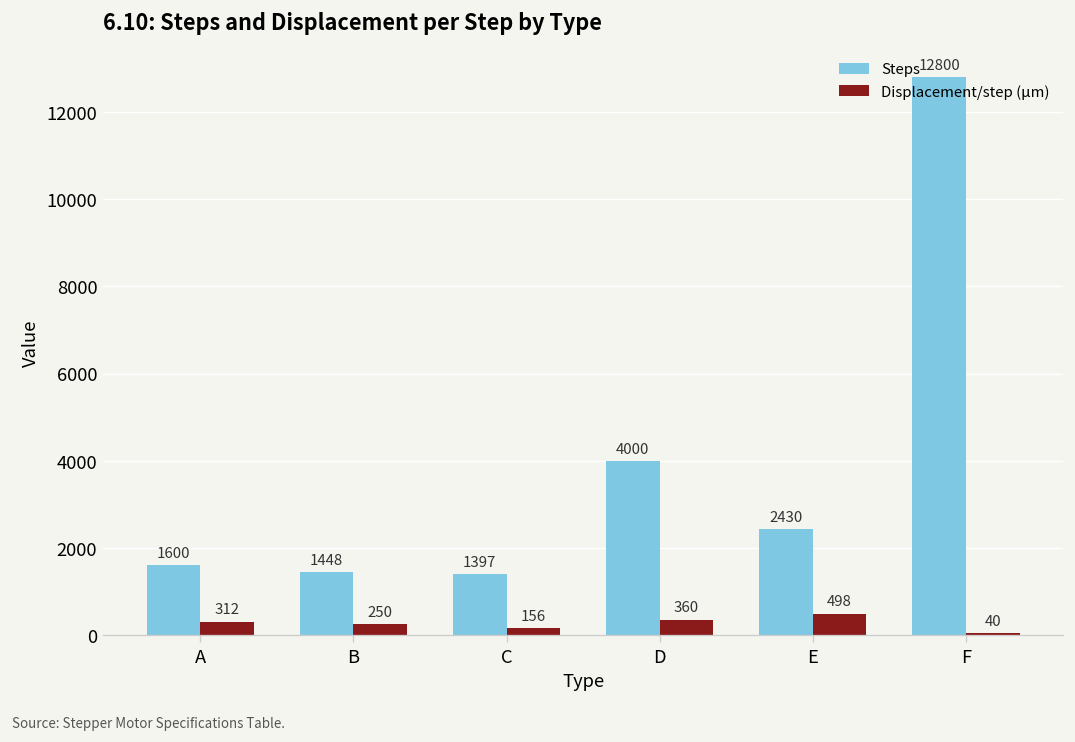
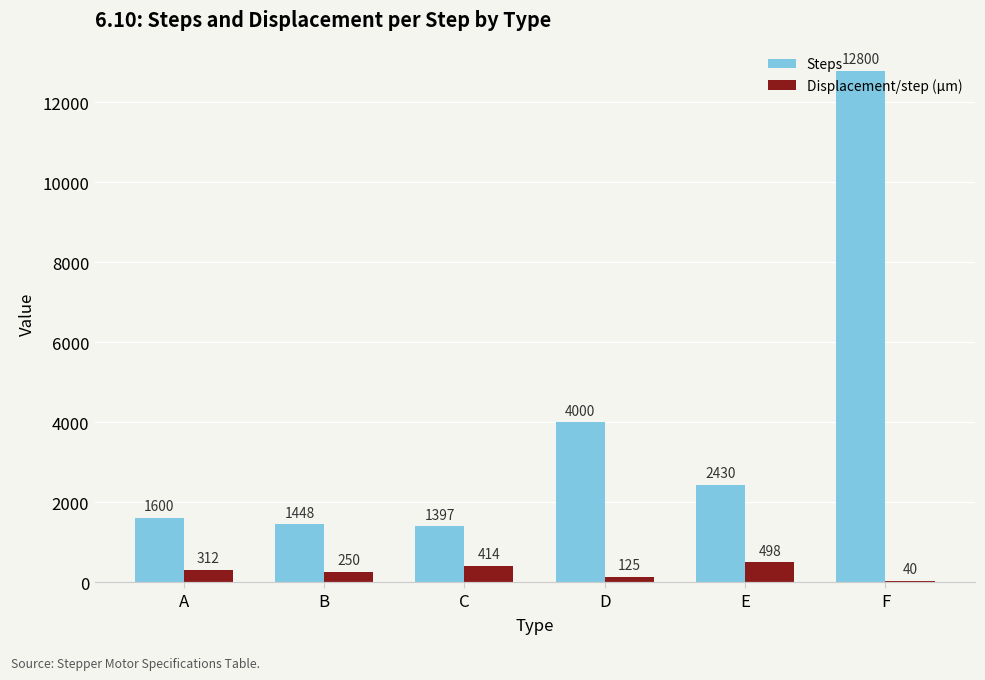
  {
    "Steps": {
      "A": 1600,
      "B": 1448,
      "C": 1397,
      "D": 4000,
      "E": 2430,
      "F": 12800
    },
    "Displacement/step (μm)": {
      "A": 312,
      "B": 250,
-     "C": 156,
-     "D": 360,
+     "C": 414,
+     "D": 125,
      "E": 498,
      "F": 40
    }
  }
